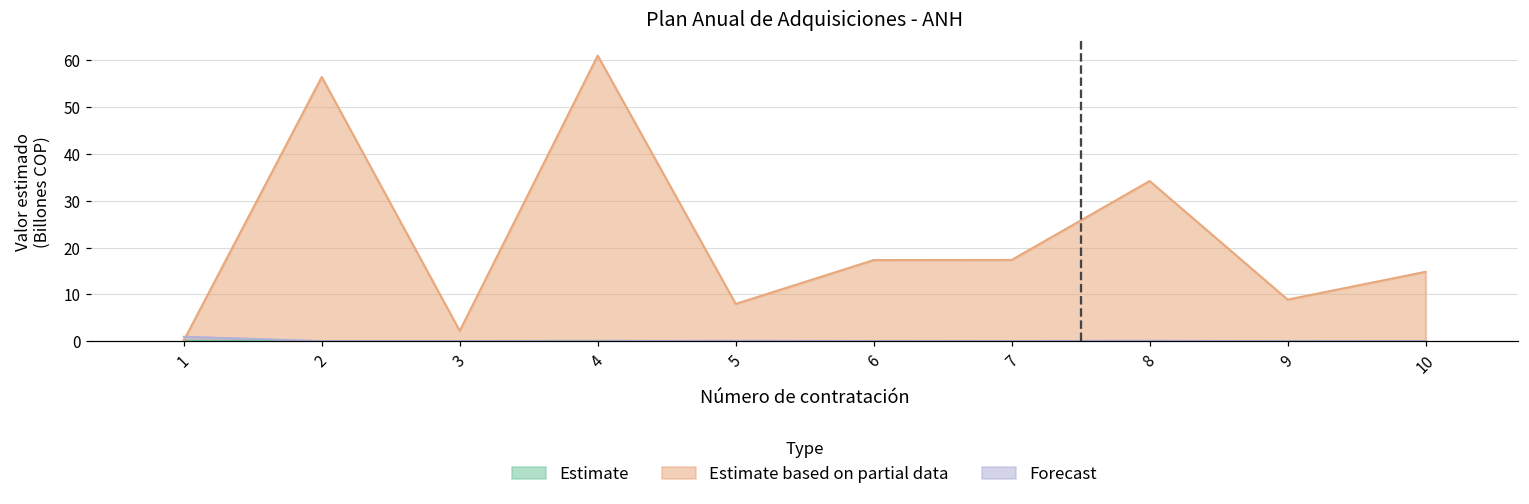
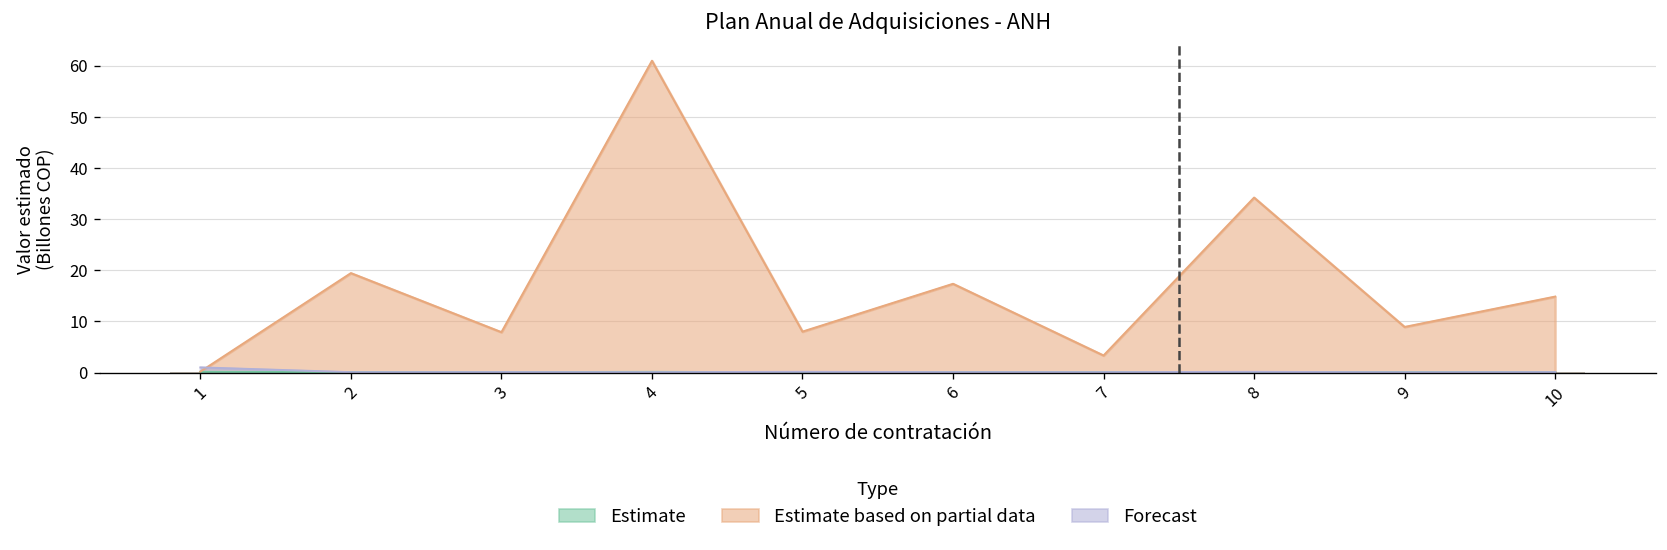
  {
    "Estimate based on partial data": {
-     "2": 56,
-     "3": 2,
+     "2": 19,
+     "3": 8,
      "4": 61,
      "5": 8,
      "6": 17,
-     "7": 17,
+     "7": 3,
      "8": 34,
      "9": 9,
      "10": 15
    },
    "Forecast": {
      "1": 1
    }
  }
